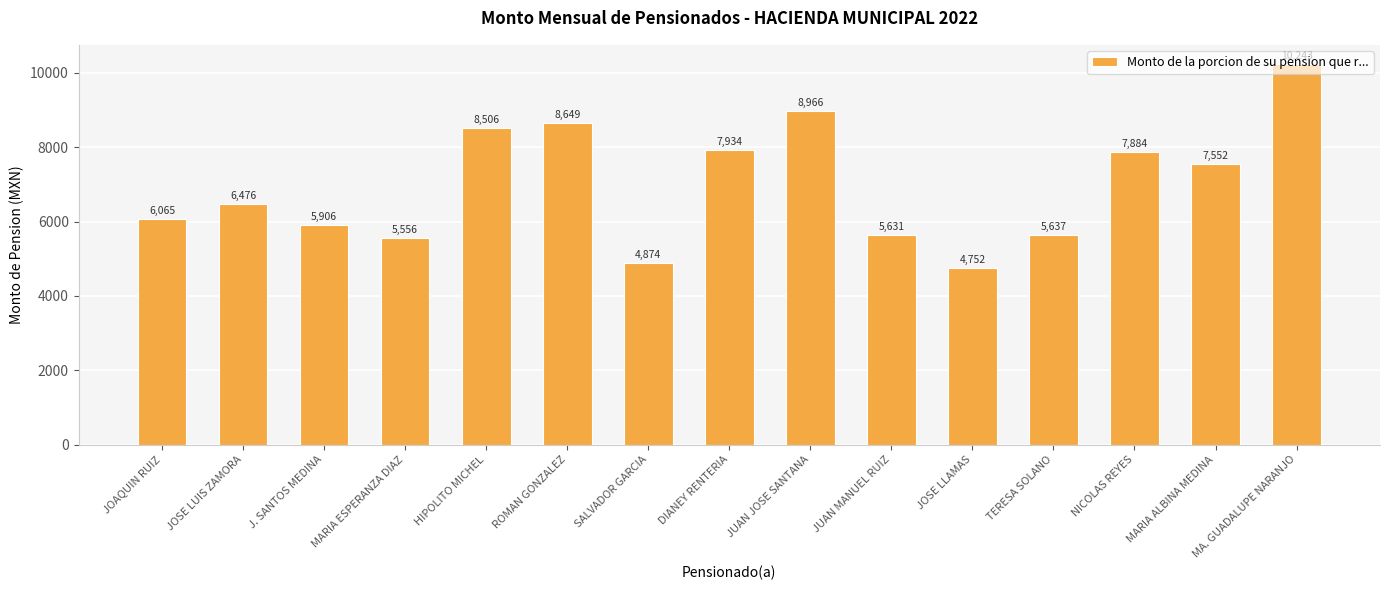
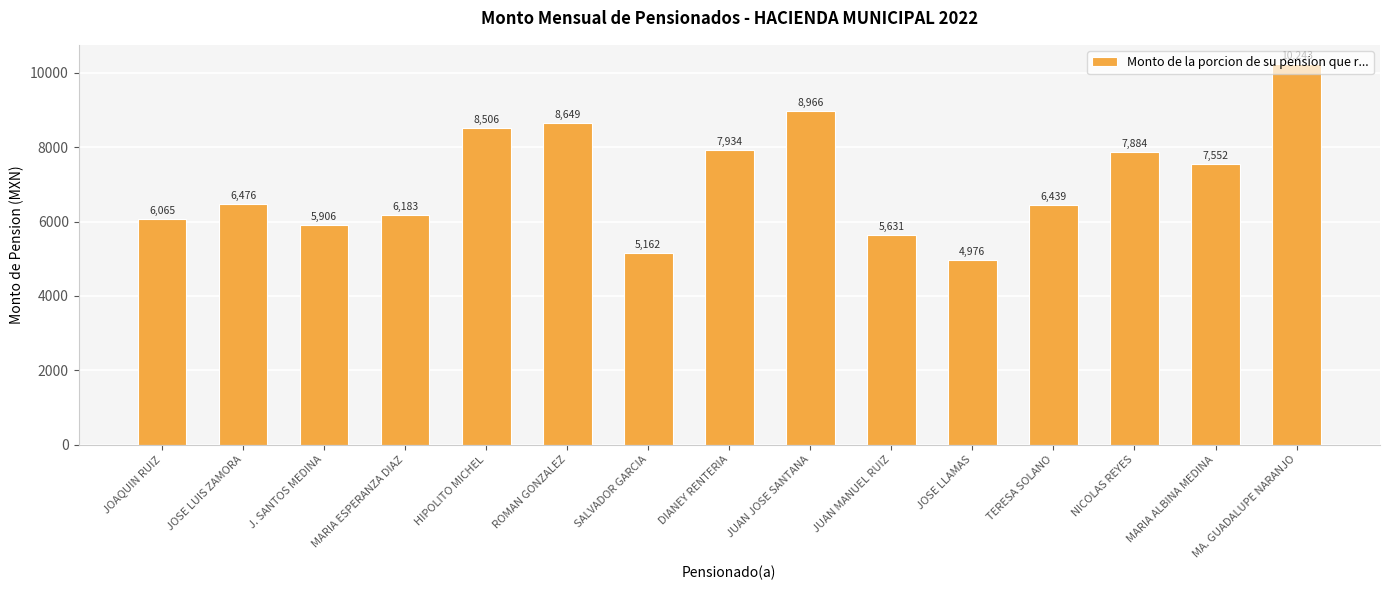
  {
    "JOAQUIN RUIZ": "6,065",
    "JOSE LUIS ZAMORA": "6,476",
    "J. SANTOS MEDINA": "5,906",
-   "MARIA ESPERANZA DIAZ": "5,556",
+   "MARIA ESPERANZA DIAZ": "6,183",
    "HIPOLITO MICHEL": "8,506",
    "ROMAN GONZALEZ": "8,649",
-   "SALVADOR GARCIA": "4,874",
+   "SALVADOR GARCIA": "5,162",
    "DIANEY RENTERIA": "7,934",
    "JUAN JOSE SANTANA": "8,966",
    "JUAN MANUEL RUIZ": "5,631",
-   "JOSE LLAMAS": "4,752",
-   "TERESA SOLANO": "5,637",
+   "JOSE LLAMAS": "4,976",
+   "TERESA SOLANO": "6,439",
    "NICOLAS REYES": "7,884",
    "MARIA ALBINA MEDINA": "7,552"
  }
